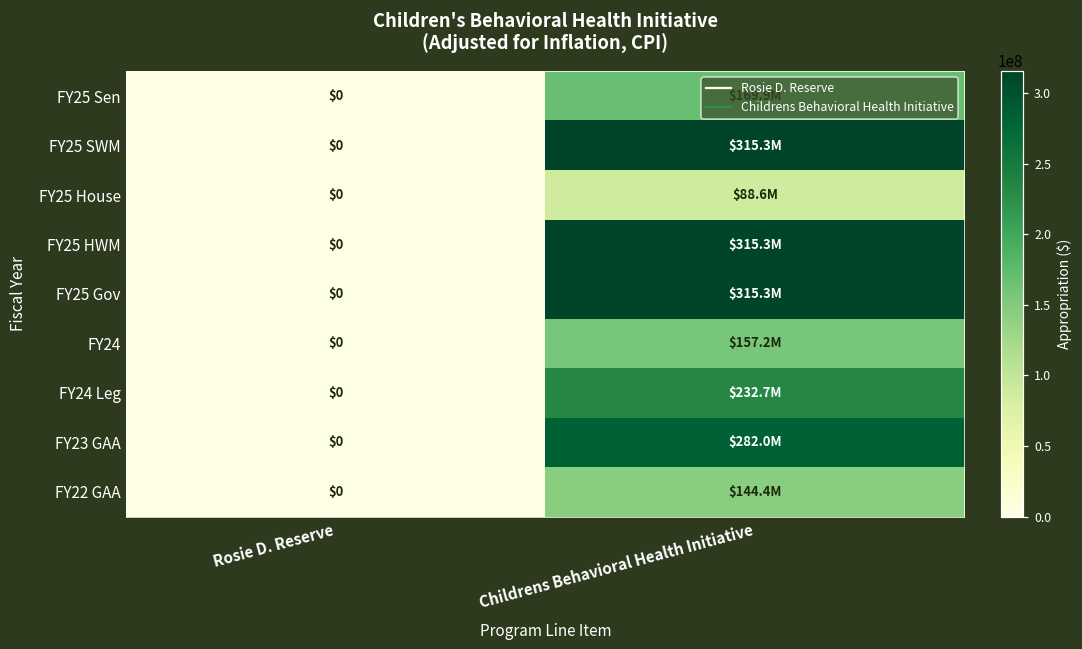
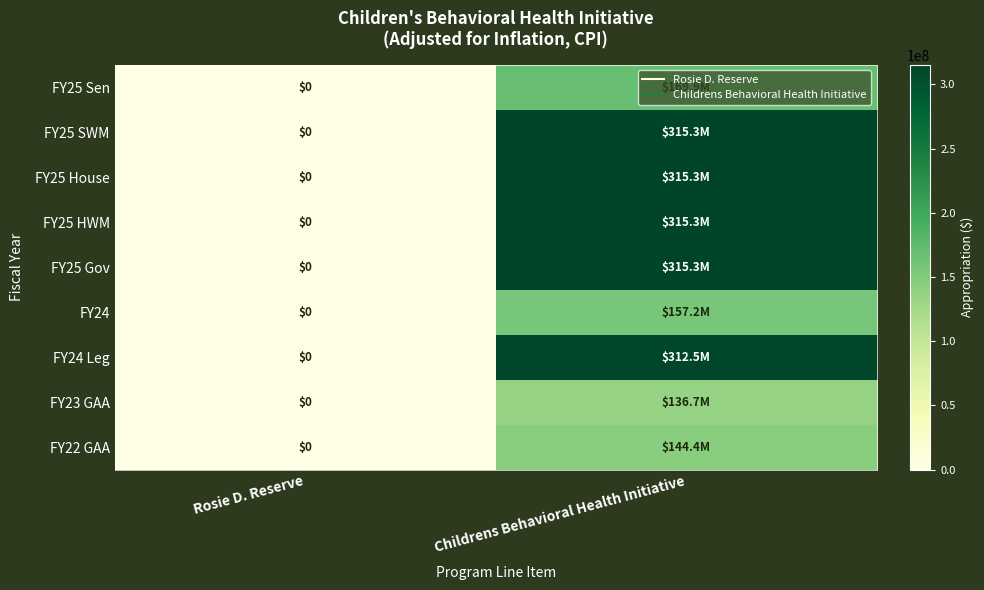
  {
    "FY25 Sen": {
      "Rosie D. Reserve": "$0"
    },
    "FY25 SWM": {
      "Rosie D. Reserve": "$0",
      "Childrens Behavioral Health Initiative": "$315.3M"
    },
    "FY25 House": {
      "Rosie D. Reserve": "$0",
-     "Childrens Behavioral Health Initiative": "$88.6M"
+     "Childrens Behavioral Health Initiative": "$315.3M"
    },
    "FY25 HWM": {
      "Rosie D. Reserve": "$0",
      "Childrens Behavioral Health Initiative": "$315.3M"
    },
    "FY25 Gov": {
      "Rosie D. Reserve": "$0",
      "Childrens Behavioral Health Initiative": "$315.3M"
    },
    "FY24": {
      "Rosie D. Reserve": "$0",
      "Childrens Behavioral Health Initiative": "$157.2M"
    },
    "FY24 Leg": {
      "Rosie D. Reserve": "$0",
-     "Childrens Behavioral Health Initiative": "$232.7M"
+     "Childrens Behavioral Health Initiative": "$312.5M"
    },
    "FY23 GAA": {
      "Rosie D. Reserve": "$0",
-     "Childrens Behavioral Health Initiative": "$282.0M"
+     "Childrens Behavioral Health Initiative": "$136.7M"
    },
    "FY22 GAA": {
      "Rosie D. Reserve": "$0",
      "Childrens Behavioral Health Initiative": "$144.4M"
    }
  }
